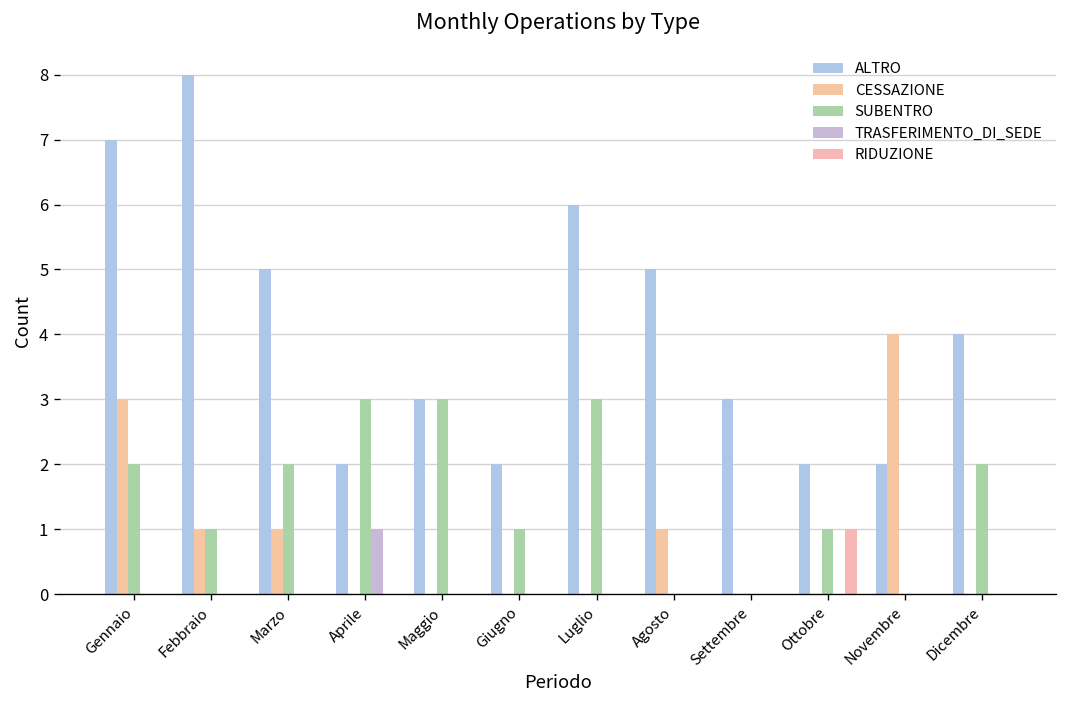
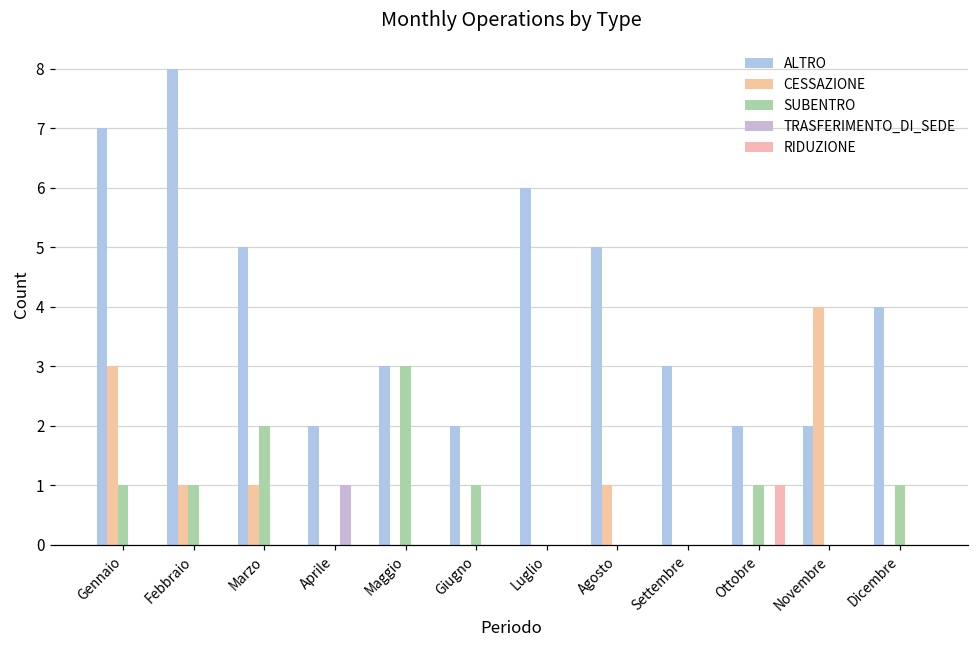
  {
    "SUBENTRO": {
-     "Gennaio": 2,
+     "Gennaio": 1,
      "Febbraio": 1,
      "Marzo": 2,
-     "Aprile": 3,
+     "Aprile": 0,
      "Maggio": 3,
      "Giugno": 1,
-     "Luglio": 3,
+     "Luglio": 0,
      "Agosto": 0,
      "Settembre": 0,
      "Ottobre": 1,
      "Novembre": 0,
-     "Dicembre": 2
+     "Dicembre": 1
    }
  }
